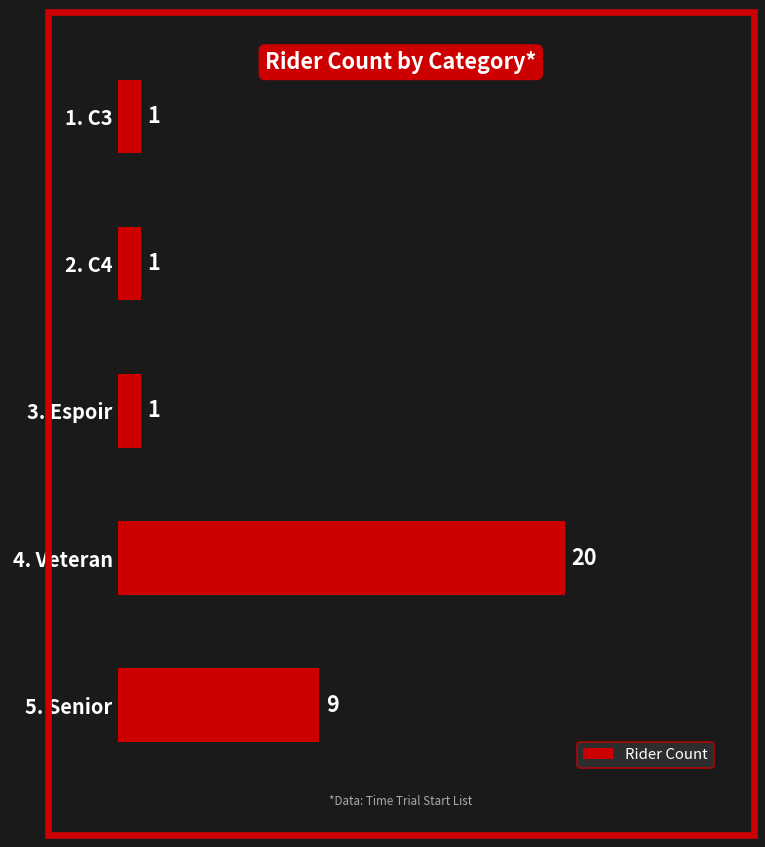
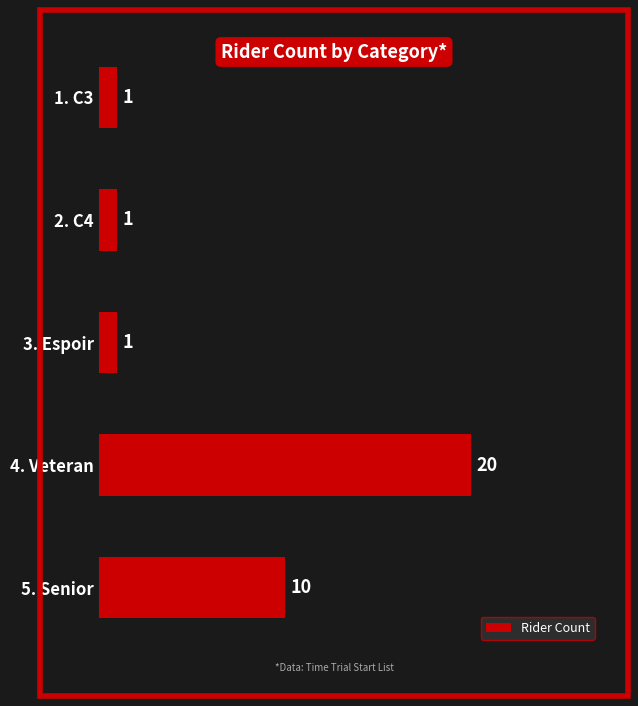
  {
    "1. C3": 1,
    "2. C4": 1,
    "3. Espoir": 1,
    "4. Veteran": 20,
-   "5. Senior": 9
+   "5. Senior": 10
  }
